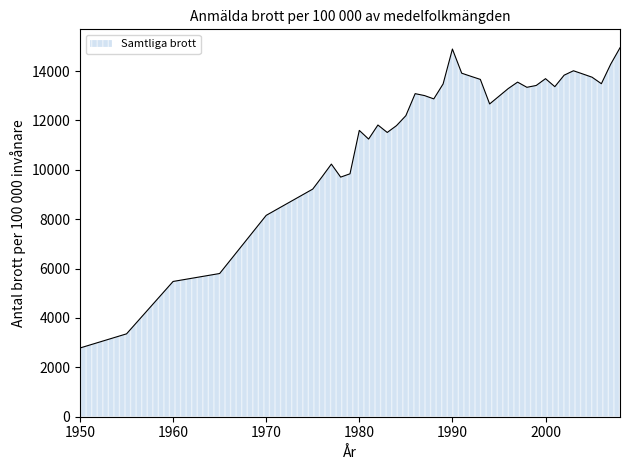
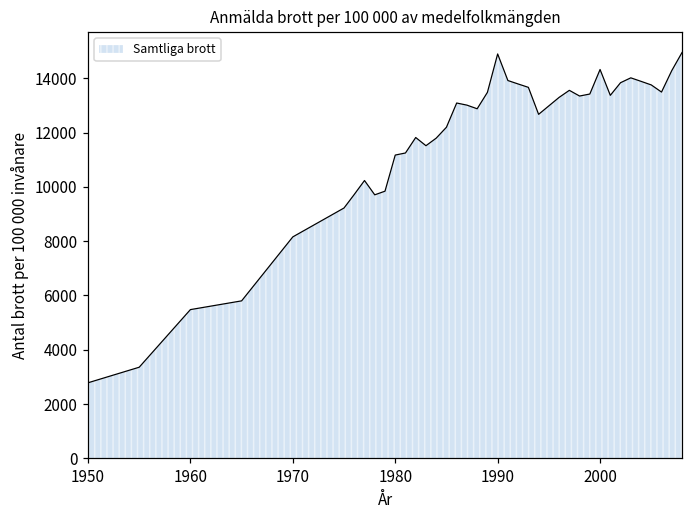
  {
    "1950": 2800,
    "1960": 5500,
    "1970": 8200,
-   "1980": 11600,
+   "1980": 11200,
    "1990": 14900,
-   "2000": 13700
+   "2000": 14300
  }
